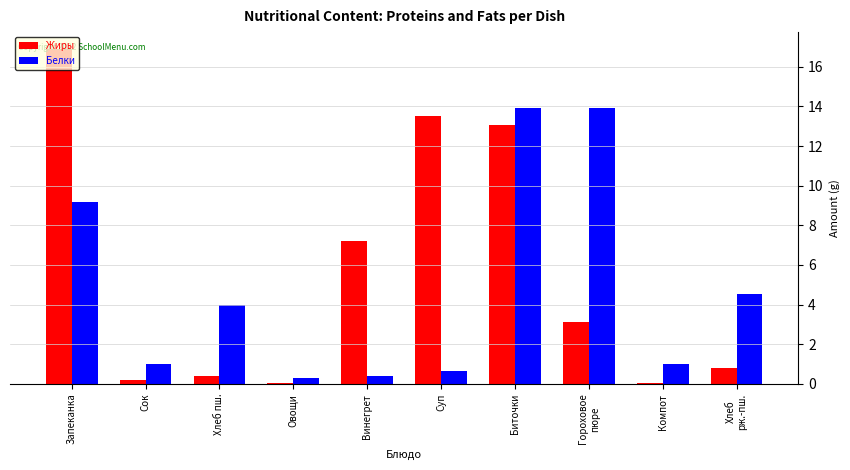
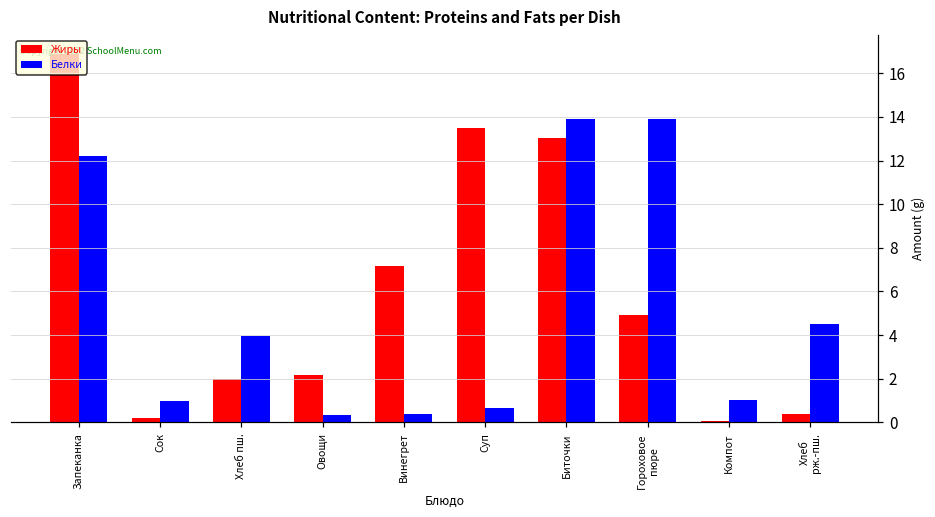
  {
    "Жиры": {
      "Сок": 0.2,
-     "Хлеб пш.": 0.4,
-     "Овощи": 0.1,
+     "Хлеб пш.": 2.0,
+     "Овощи": 2.2,
      "Винегрет": 7.2,
      "Суп": 13.5,
      "Биточки": 13.0,
-     "Гороховое пюре": 3.1,
-     "Хлеб рж.-пш.": 0.8
+     "Гороховое пюре": 4.9,
+     "Хлеб рж.-пш.": 0.4
    },
    "Белки": {
-     "Запеканка": 9.2,
+     "Запеканка": 12.2,
      "Сок": 1.0,
      "Хлеб пш.": 4.0,
      "Овощи": 0.3,
      "Винегрет": 0.4,
      "Суп": 0.7,
      "Биточки": 13.9,
      "Гороховое пюре": 13.9,
      "Компот": 1.0,
      "Хлеб рж.-пш.": 4.5
    }
  }
